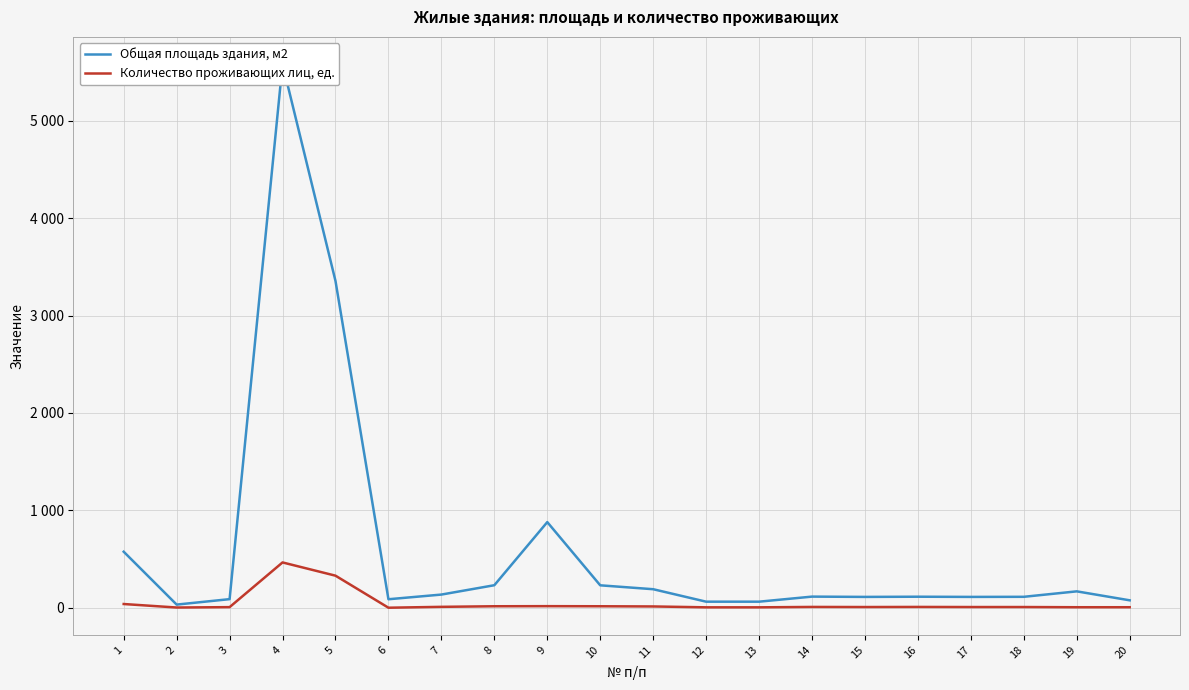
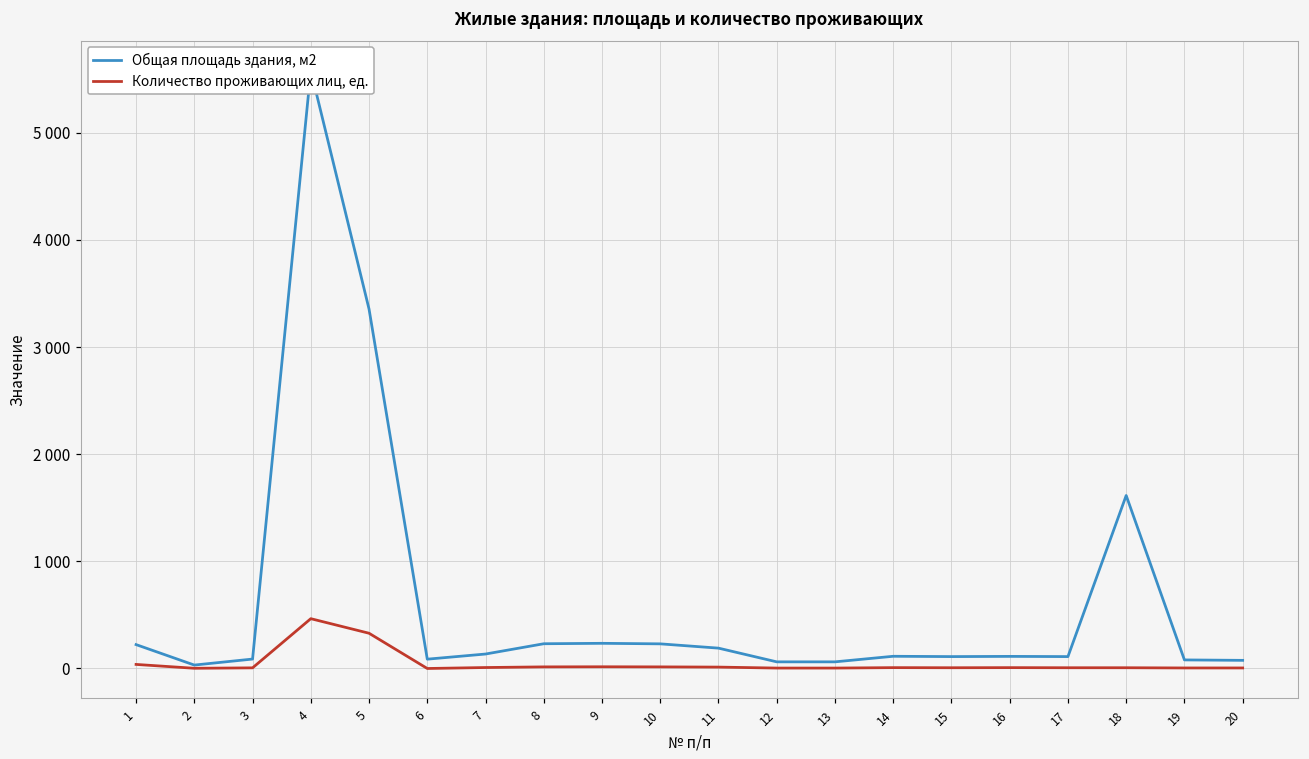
  {
    "Общая площадь здания, м2": {
-     "1": 600,
+     "1": 200,
      "2": 0,
      "3": 100,
      "5": 3400,
      "6": 100,
      "7": 100,
      "8": 200,
-     "9": 900,
+     "9": 200,
      "10": 200,
      "11": 200,
      "12": 100,
      "13": 100,
      "14": 100,
      "15": 100,
      "16": 100,
      "17": 100,
-     "18": 100,
-     "19": 200,
+     "18": 1600,
+     "19": 100,
      "20": 100
    },
    "Количество проживающих лиц, ед.": {
      "1": 0,
      "2": 0,
      "3": 0,
      "4": 500,
      "5": 300,
      "6": 0,
      "7": 0,
      "8": 0,
      "9": 0,
      "10": 0,
      "11": 0,
      "12": 0,
      "13": 0,
      "14": 0,
      "15": 0,
      "16": 0,
      "17": 0,
      "18": 0,
      "19": 0,
      "20": 0
    }
  }
